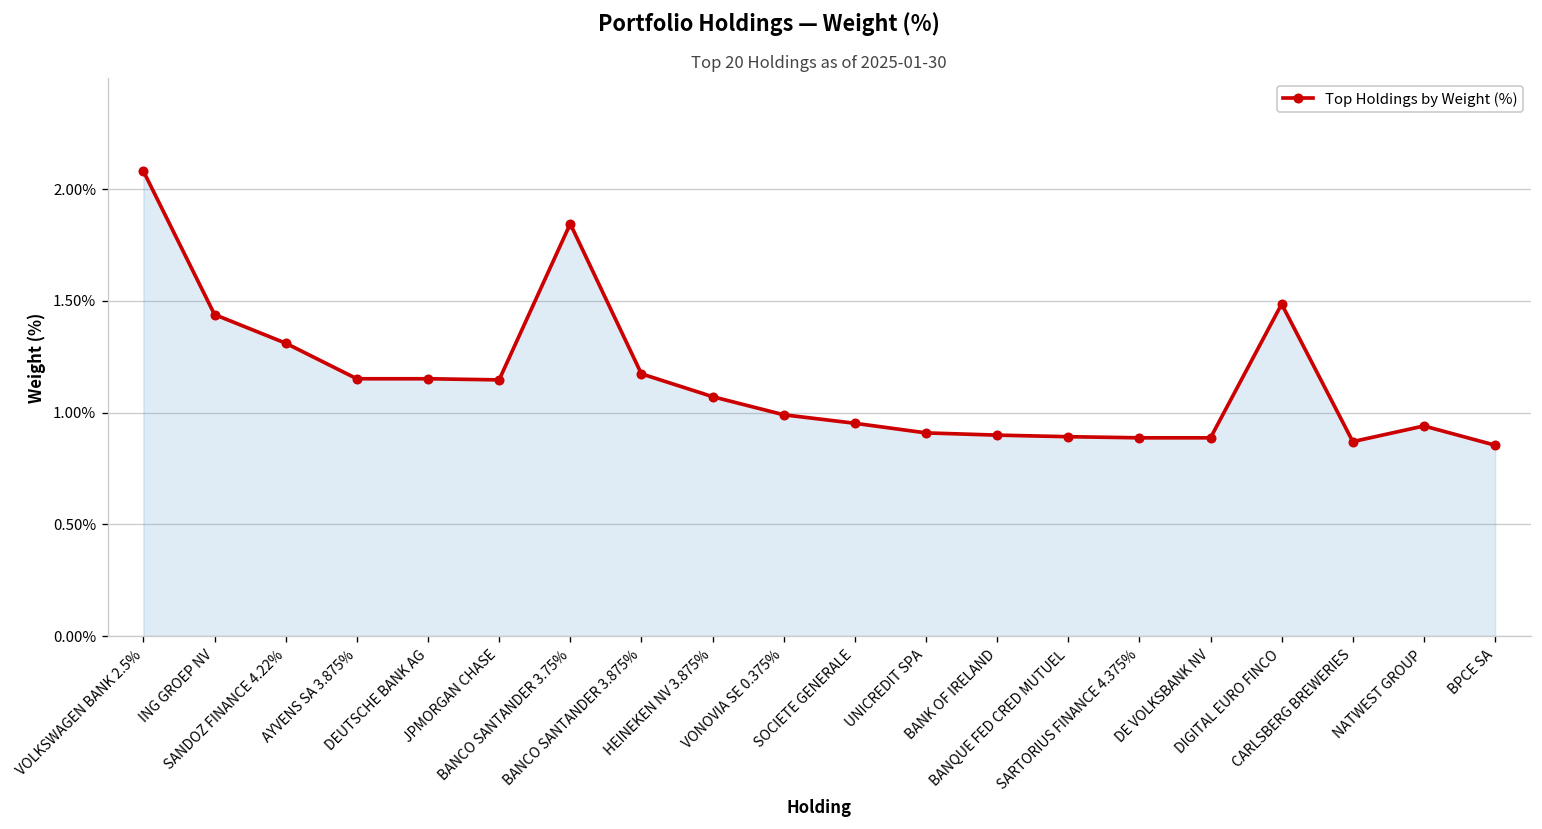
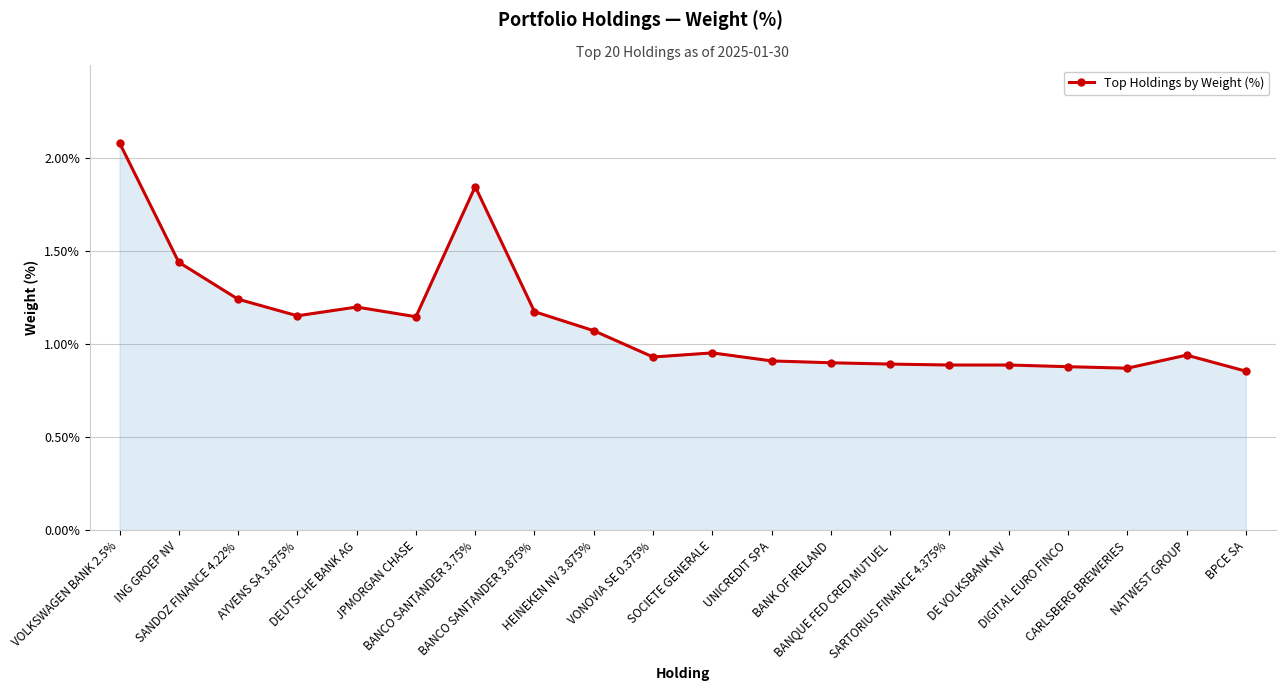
  {
    "VOLKSWAGEN BANK 2.5%": "2.08%",
    "ING GROEP NV": "1.44%",
-   "SANDOZ FINANCE 4.22%": "1.31%",
+   "SANDOZ FINANCE 4.22%": "1.24%",
    "AYVENS SA 3.875%": "1.15%",
-   "DEUTSCHE BANK AG": "1.15%",
+   "DEUTSCHE BANK AG": "1.20%",
    "JPMORGAN CHASE": "1.15%",
    "BANCO SANTANDER 3.75%": "1.84%",
    "BANCO SANTANDER 3.875%": "1.17%",
    "HEINEKEN NV 3.875%": "1.07%",
-   "VONOVIA SE 0.375%": "0.99%",
+   "VONOVIA SE 0.375%": "0.93%",
    "SOCIETE GENERALE": "0.95%",
    "UNICREDIT SPA": "0.91%",
    "BANK OF IRELAND": "0.90%",
    "BANQUE FED CRED MUTUEL": "0.89%",
    "SARTORIUS FINANCE 4.375%": "0.89%",
    "DE VOLKSBANK NV": "0.89%",
-   "DIGITAL EURO FINCO": "1.49%",
+   "DIGITAL EURO FINCO": "0.88%",
    "CARLSBERG BREWERIES": "0.87%",
    "NATWEST GROUP": "0.94%",
    "BPCE SA": "0.85%"
  }
